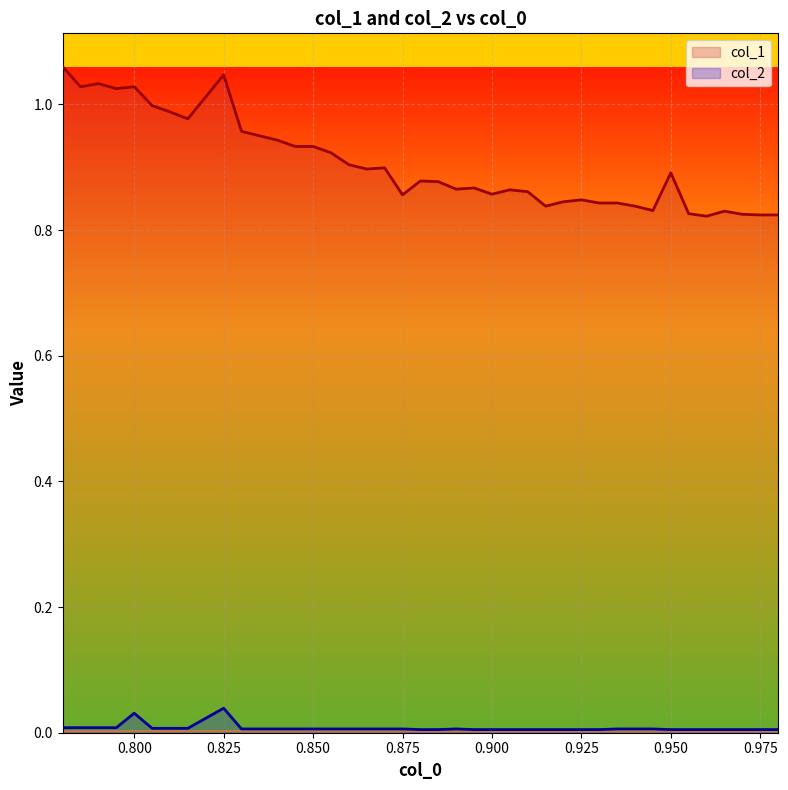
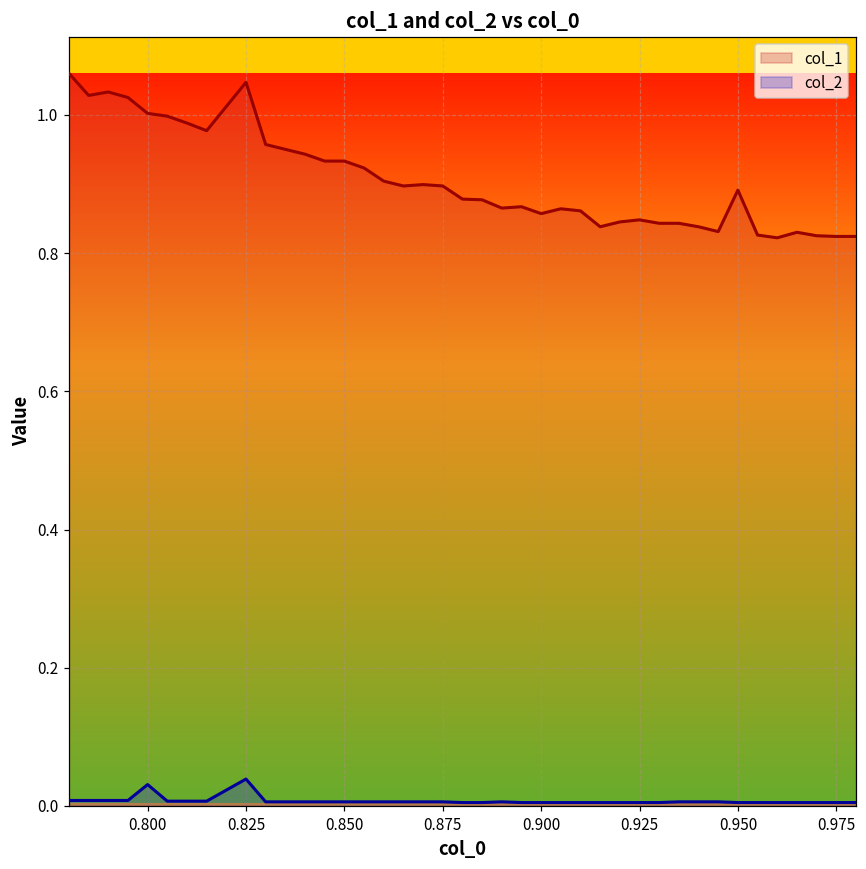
  {
    "col_1": {
-     "0.800": 1.03,
+     "0.800": 1.00,
      "0.825": 1.05,
      "0.850": 0.93,
-     "0.875": 0.86,
+     "0.875": 0.90,
      "0.900": 0.86,
      "0.925": 0.85,
      "0.950": 0.89,
      "0.975": 0.82
    },
    "col_2": {
      "0.800": 0.03,
      "0.825": 0.04,
      "0.850": 0.01,
      "0.875": 0.01,
      "0.900": 0.01,
      "0.925": 0.01,
      "0.950": 0.01,
      "0.975": 0.01
    }
  }
